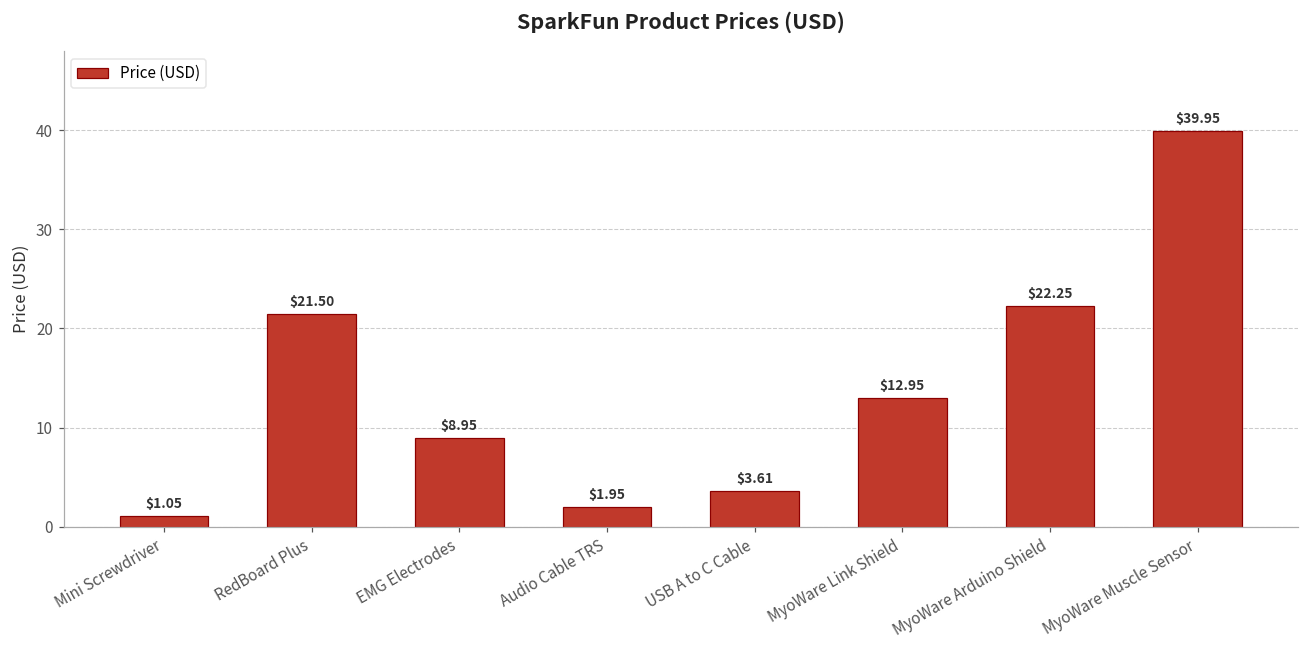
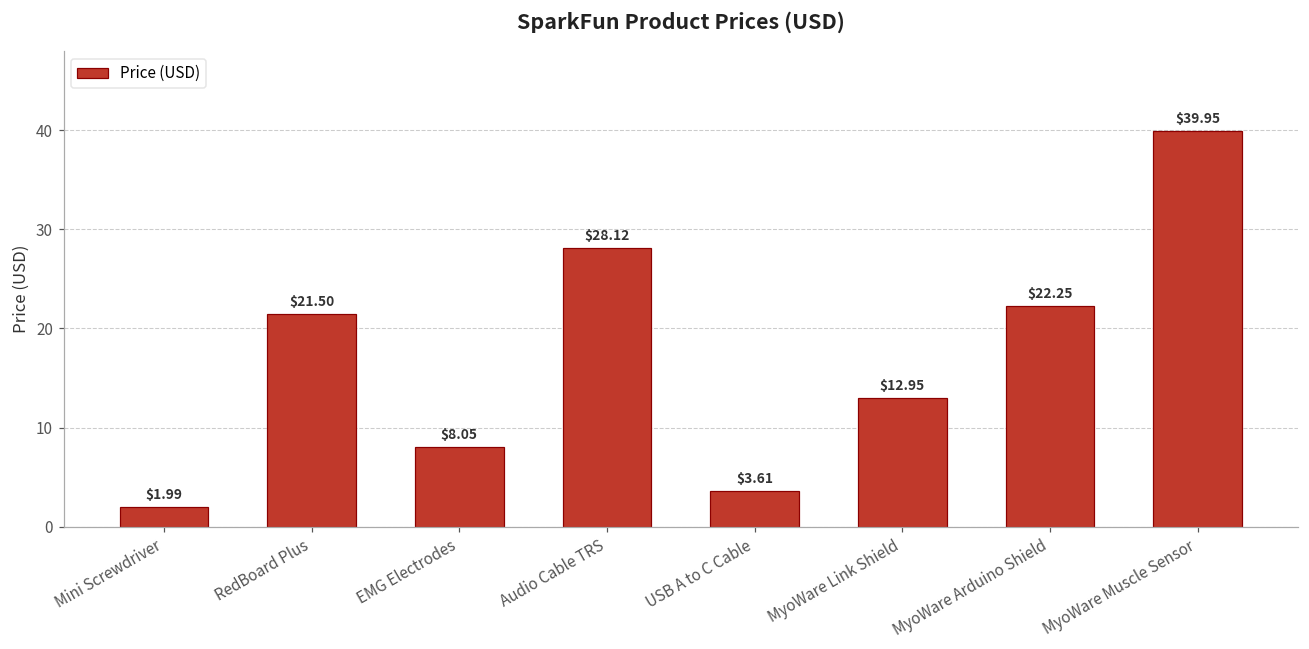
  {
-   "Mini Screwdriver": "$1.05",
+   "Mini Screwdriver": "$1.99",
    "RedBoard Plus": "$21.50",
-   "EMG Electrodes": "$8.95",
-   "Audio Cable TRS": "$1.95",
+   "EMG Electrodes": "$8.05",
+   "Audio Cable TRS": "$28.12",
    "USB A to C Cable": "$3.61",
    "MyoWare Link Shield": "$12.95",
    "MyoWare Arduino Shield": "$22.25",
    "MyoWare Muscle Sensor": "$39.95"
  }
